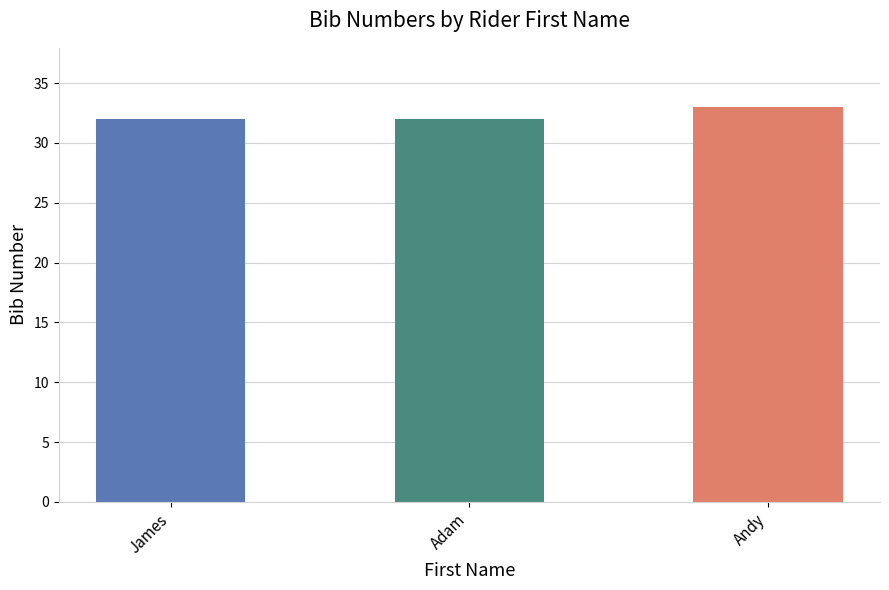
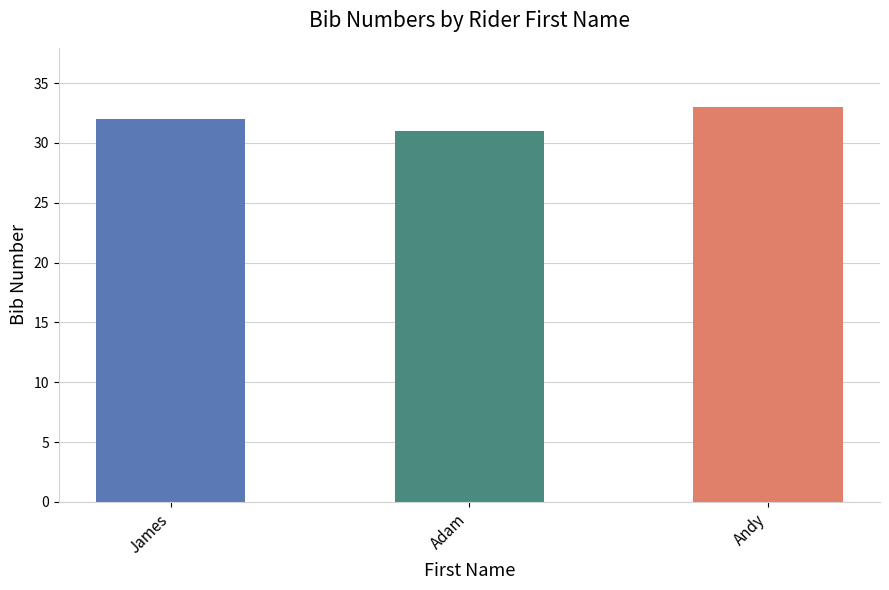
  {
    "James": 32,
-   "Adam": 32,
+   "Adam": 31,
    "Andy": 33
  }
